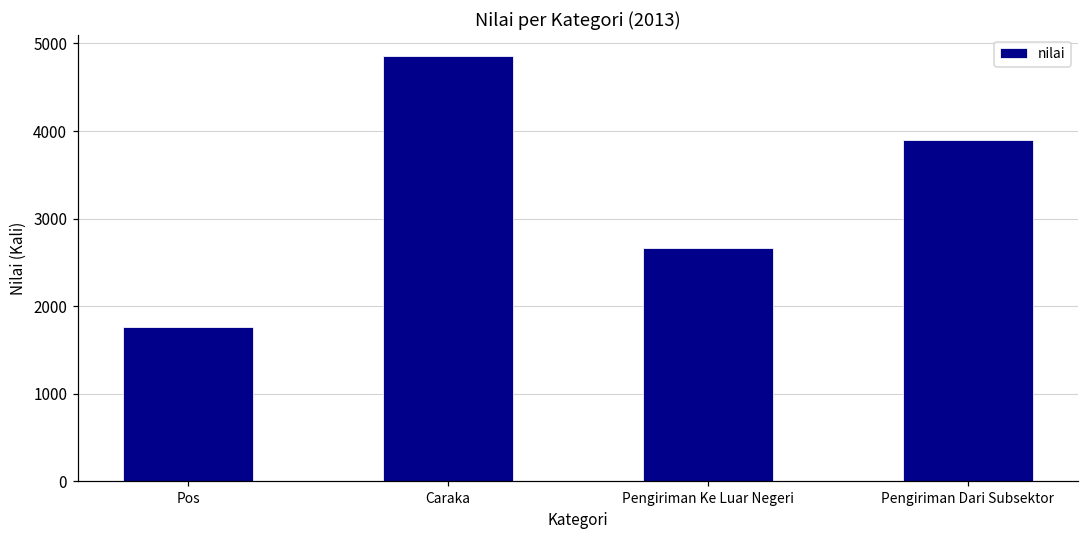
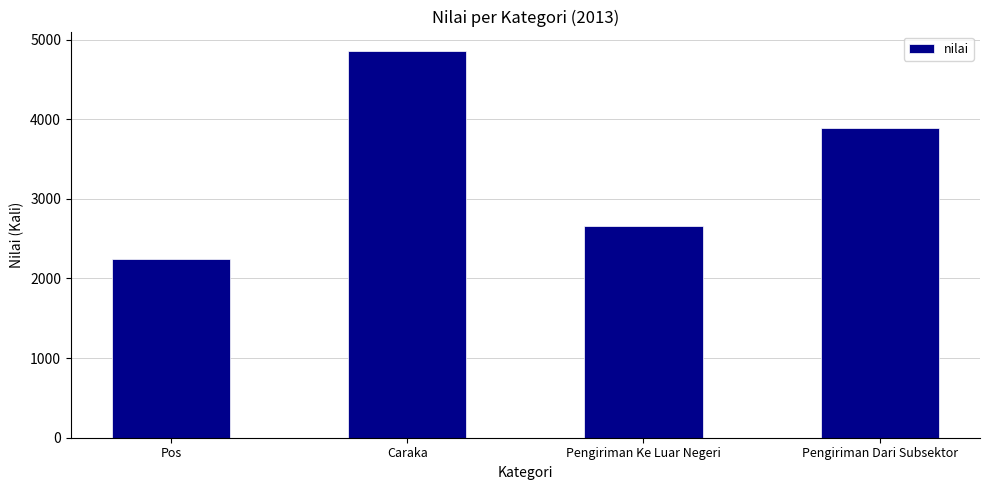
  {
-   "Pos": 1800,
+   "Pos": 2200,
    "Caraka": 4900,
    "Pengiriman Ke Luar Negeri": 2700,
    "Pengiriman Dari Subsektor": 3900
  }
